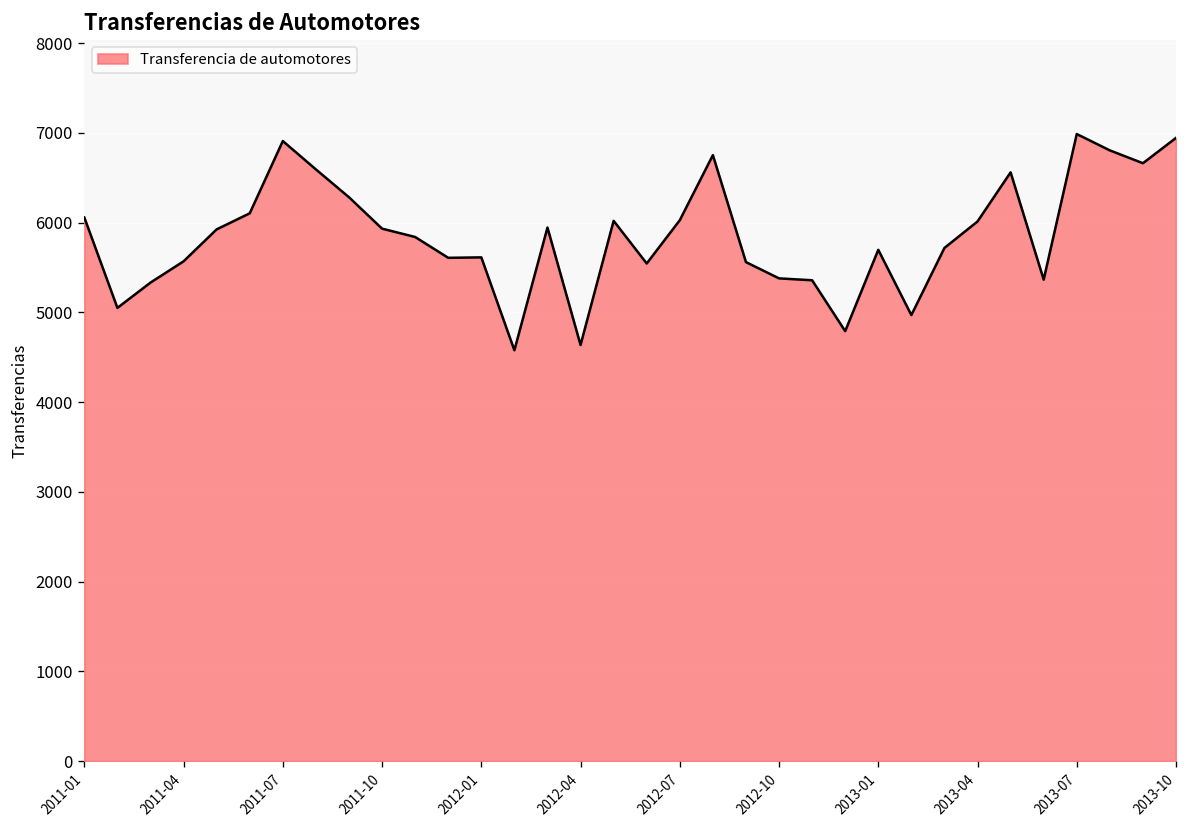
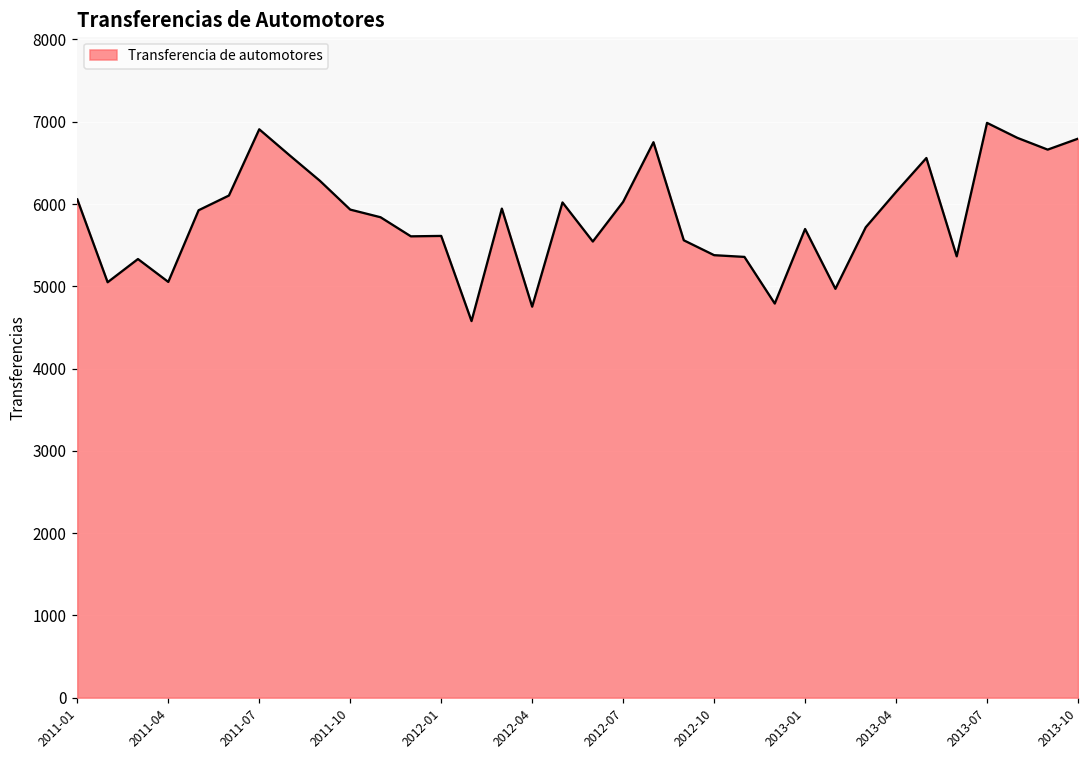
  {
    "2011-01": 6100,
-   "2011-04": 5600,
+   "2011-04": 5100,
    "2011-07": 6900,
    "2011-10": 5900,
    "2012-01": 5600,
-   "2012-04": 4600,
+   "2012-04": 4800,
    "2012-07": 6000,
    "2012-10": 5400,
    "2013-01": 5700,
-   "2013-04": 6000,
+   "2013-04": 6100,
    "2013-07": 7000,
-   "2013-10": 6900
+   "2013-10": 6800
  }
